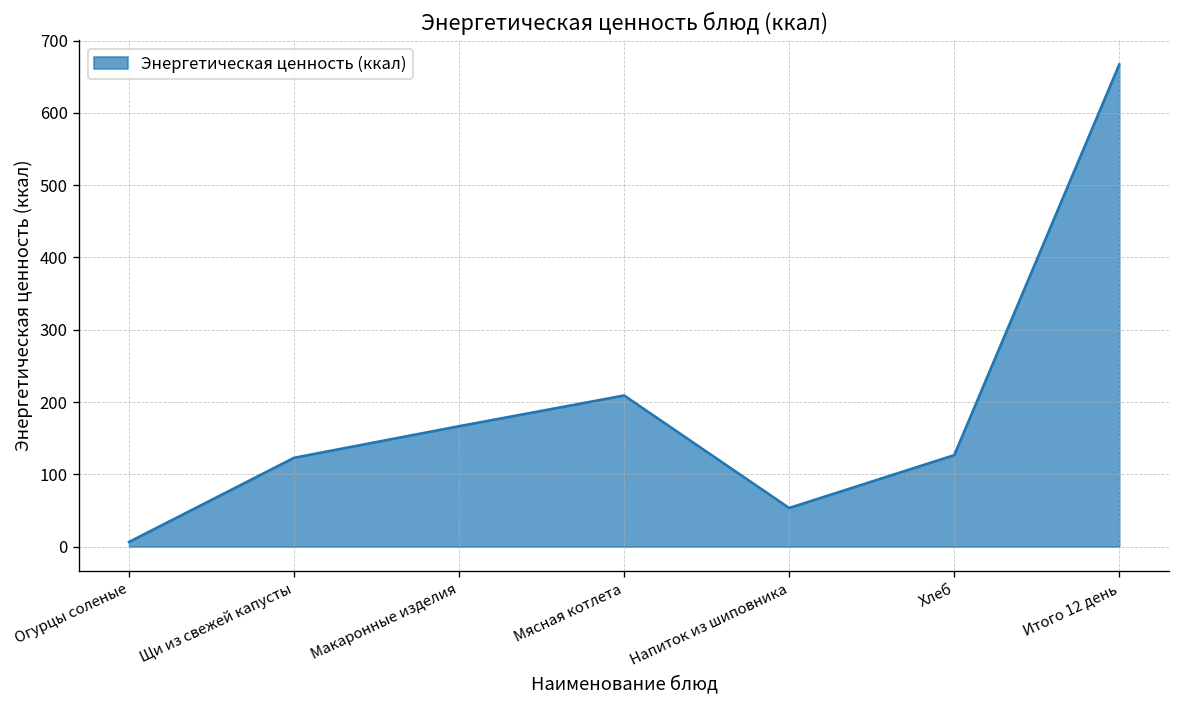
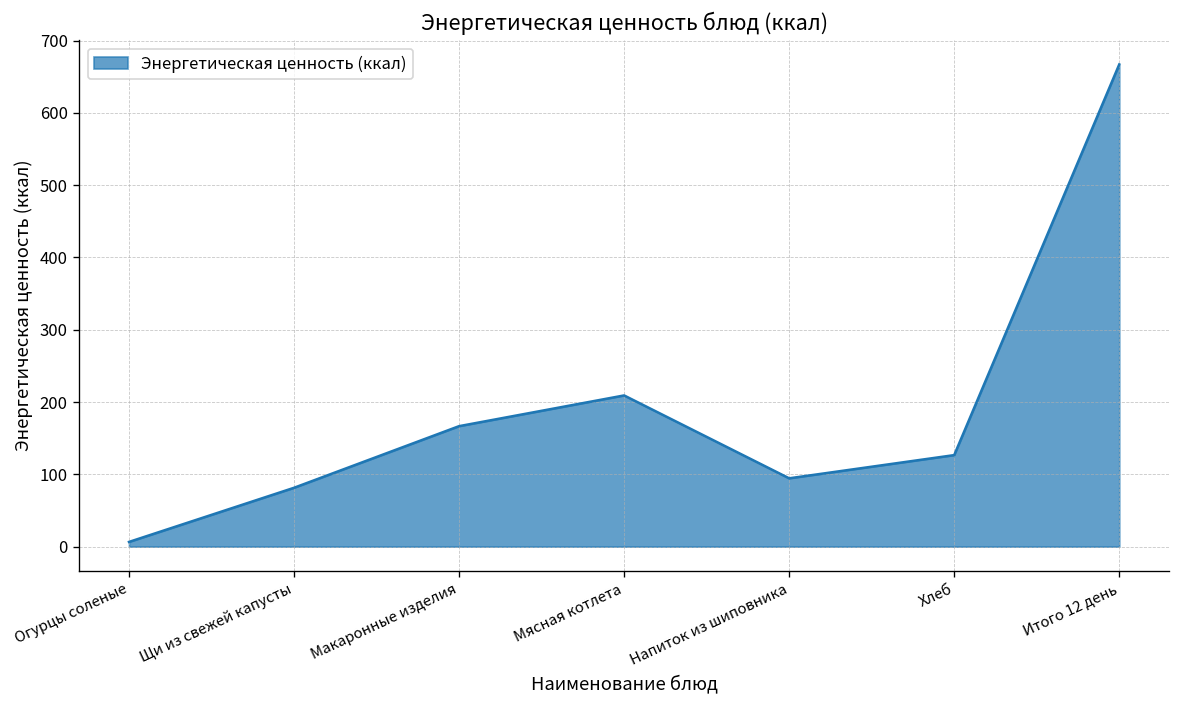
  {
    "Огурцы соленые": 10,
-   "Щи из свежей капусты": 120,
+   "Щи из свежей капусты": 80,
    "Макаронные изделия": 170,
    "Мясная котлета": 210,
-   "Напиток из шиповника": 50,
+   "Напиток из шиповника": 90,
    "Хлеб": 130,
    "Итого 12 день": 670
  }
